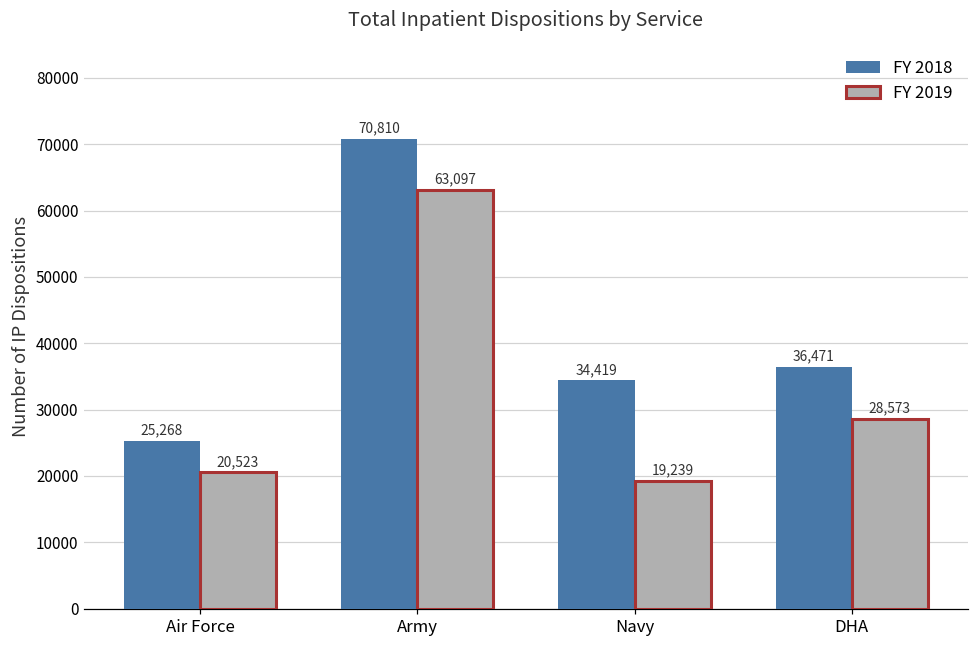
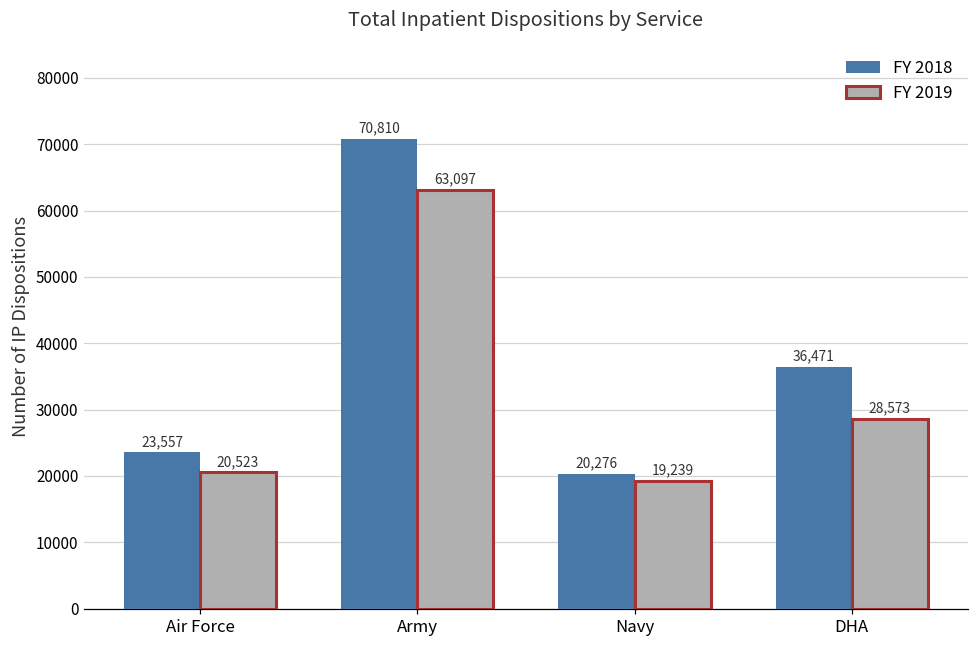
  {
    "FY 2018": {
-     "Air Force": "25,268",
+     "Air Force": "23,557",
      "Army": "70,810",
-     "Navy": "34,419",
+     "Navy": "20,276",
      "DHA": "36,471"
    },
    "FY 2019": {
      "Air Force": "20,523",
      "Army": "63,097",
      "Navy": "19,239",
      "DHA": "28,573"
    }
  }
